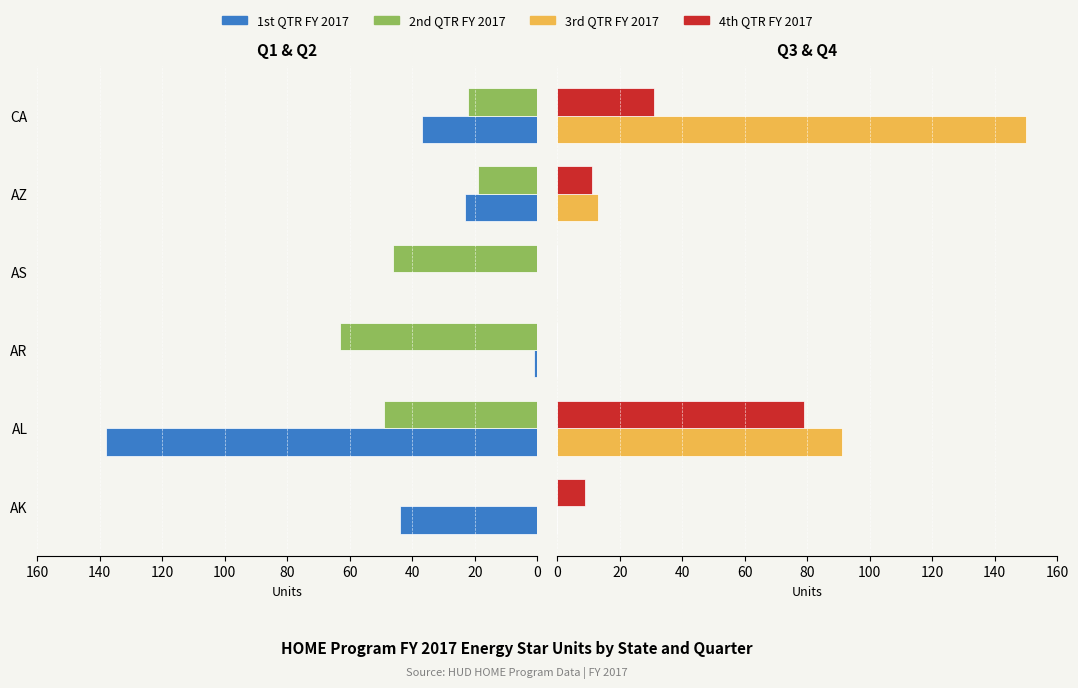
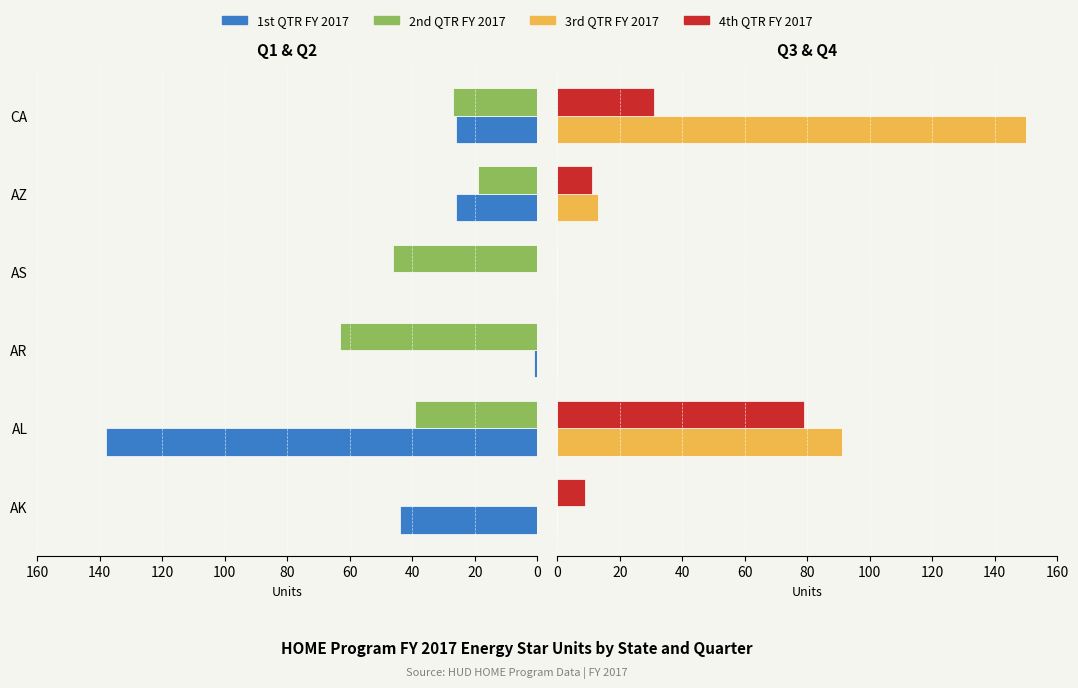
  {
    "Q1 & Q2": {
      "1st QTR FY 2017": {
-       "CA": 37,
-       "AZ": 23,
+       "CA": 26,
+       "AZ": 26,
        "AS": 0,
        "AR": 1,
        "AL": 138,
        "AK": 44
      },
      "2nd QTR FY 2017": {
-       "CA": 22,
+       "CA": 27,
        "AZ": 19,
        "AS": 46,
        "AR": 63,
-       "AL": 49,
+       "AL": 39,
        "AK": 0
      }
    }
  }
